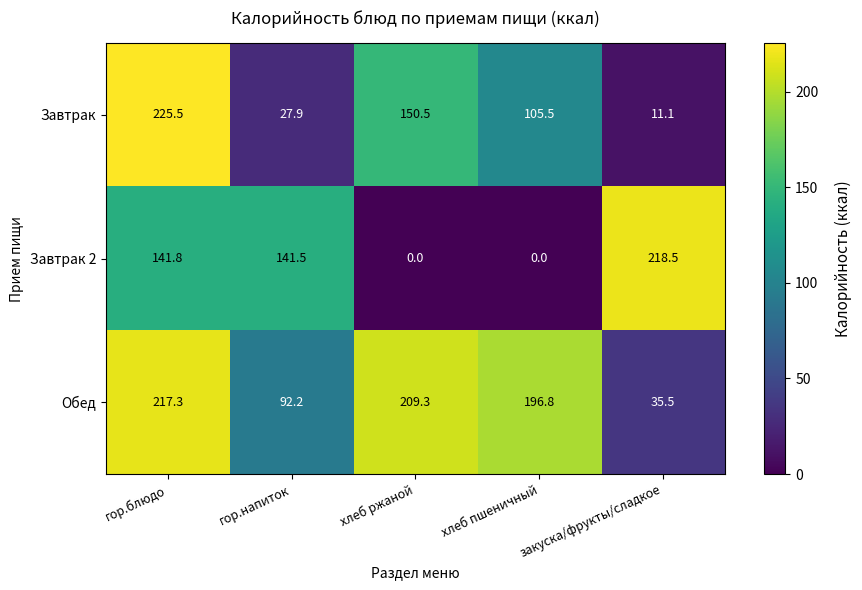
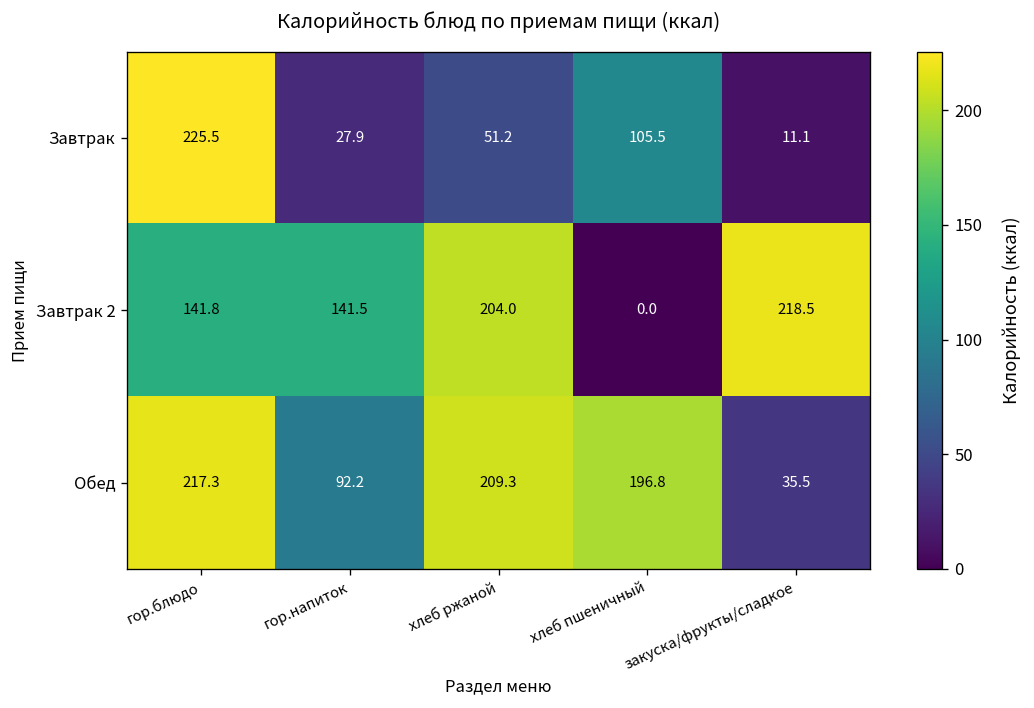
  {
    "Завтрак": {
      "гор.блюдо": 225.5,
      "гор.напиток": 27.9,
-     "хлеб ржаной": 150.5,
+     "хлеб ржаной": 51.2,
      "хлеб пшеничный": 105.5,
      "закуска/фрукты/сладкое": 11.1
    },
    "Завтрак 2": {
      "гор.блюдо": 141.8,
      "гор.напиток": 141.5,
-     "хлеб ржаной": 0.0,
+     "хлеб ржаной": 204.0,
      "хлеб пшеничный": 0.0,
      "закуска/фрукты/сладкое": 218.5
    },
    "Обед": {
      "гор.блюдо": 217.3,
      "гор.напиток": 92.2,
      "хлеб ржаной": 209.3,
      "хлеб пшеничный": 196.8,
      "закуска/фрукты/сладкое": 35.5
    }
  }
